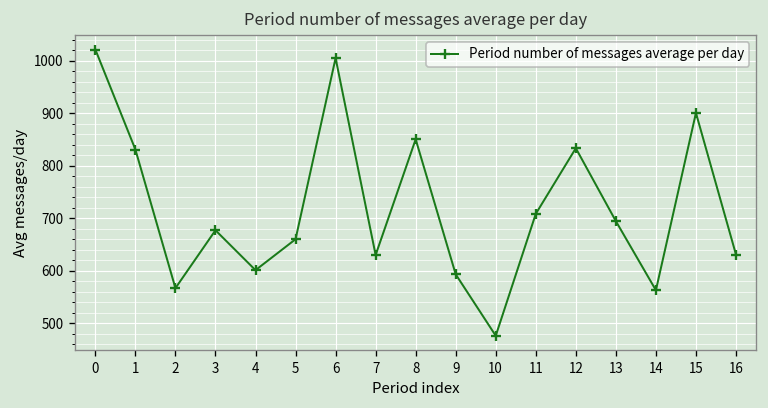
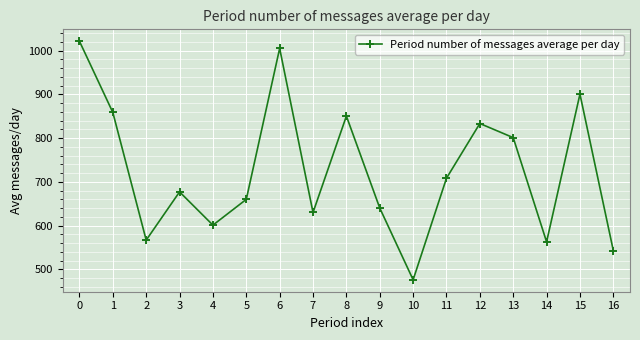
  {
    "0": 1020,
-   "1": 830,
+   "1": 860,
    "2": 570,
    "3": 680,
    "4": 600,
    "5": 660,
    "6": 1010,
    "7": 630,
    "8": 850,
-   "9": 590,
+   "9": 640,
    "10": 480,
    "11": 710,
    "12": 830,
-   "13": 690,
+   "13": 800,
    "14": 560,
    "15": 900,
-   "16": 630
+   "16": 540
  }
